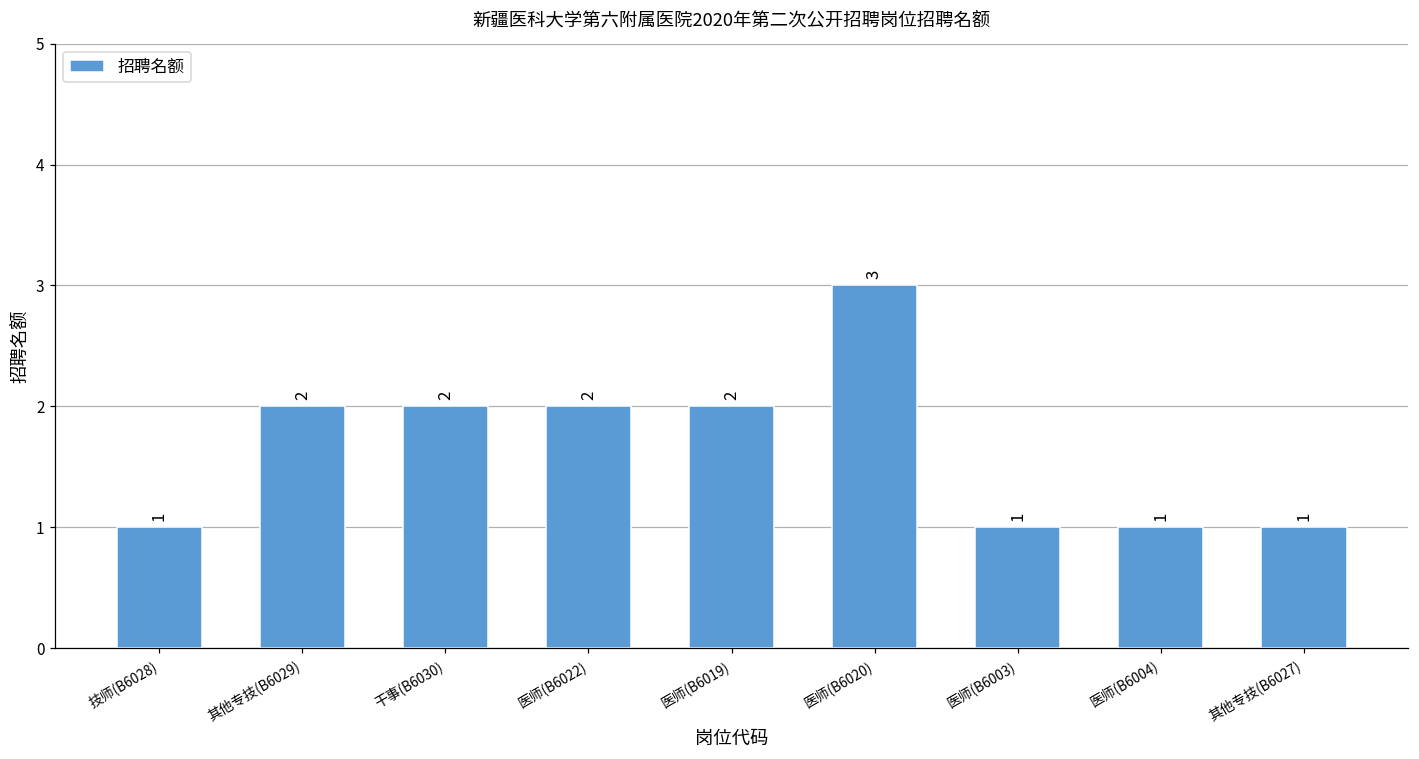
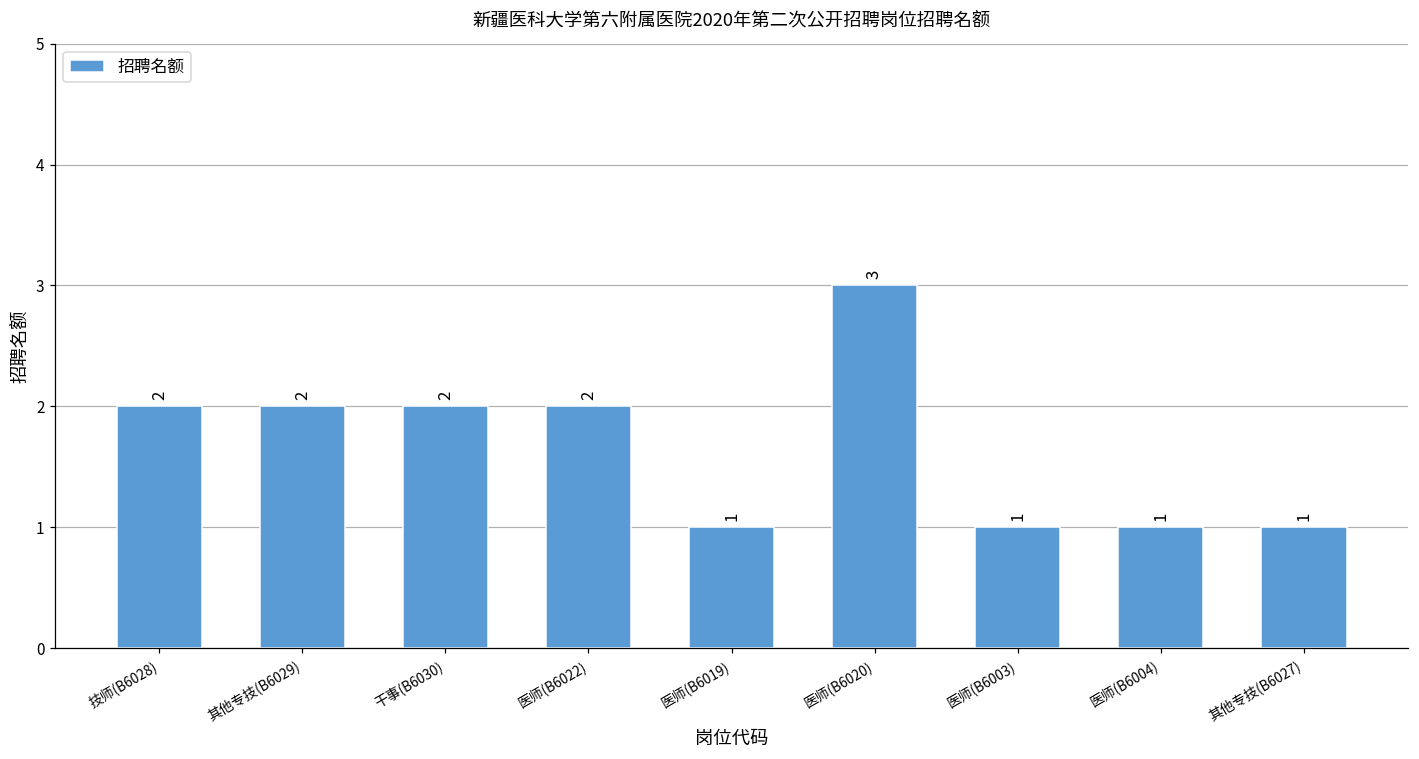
  {
-   "技师(B6028)": 1,
+   "技师(B6028)": 2,
    "其他专技(B6029)": 2,
    "干事(B6030)": 2,
    "医师(B6022)": 2,
-   "医师(B6019)": 2,
+   "医师(B6019)": 1,
    "医师(B6020)": 3,
    "医师(B6003)": 1,
    "医师(B6004)": 1,
    "其他专技(B6027)": 1
  }
